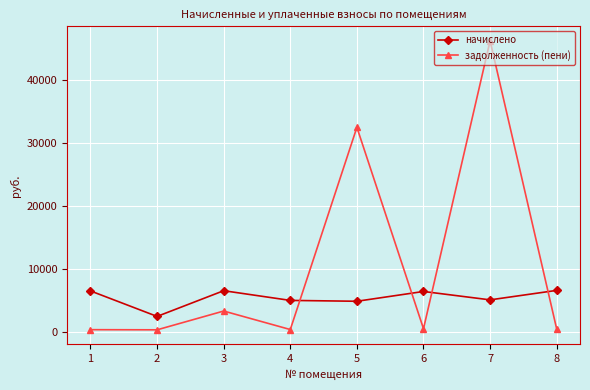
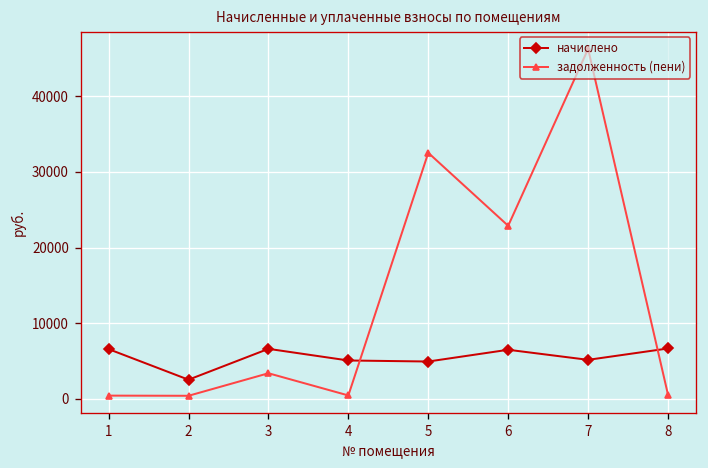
  {
    "начислено": {
      "1": 7000,
      "2": 3000,
      "3": 7000,
      "4": 5000,
      "5": 5000,
      "6": 7000,
      "7": 5000,
      "8": 7000
    },
    "задолженность (пени)": {
      "1": 0,
      "2": 0,
      "3": 3000,
      "4": 0,
      "5": 33000,
-     "6": 1000,
+     "6": 23000,
      "8": 1000
    }
  }
